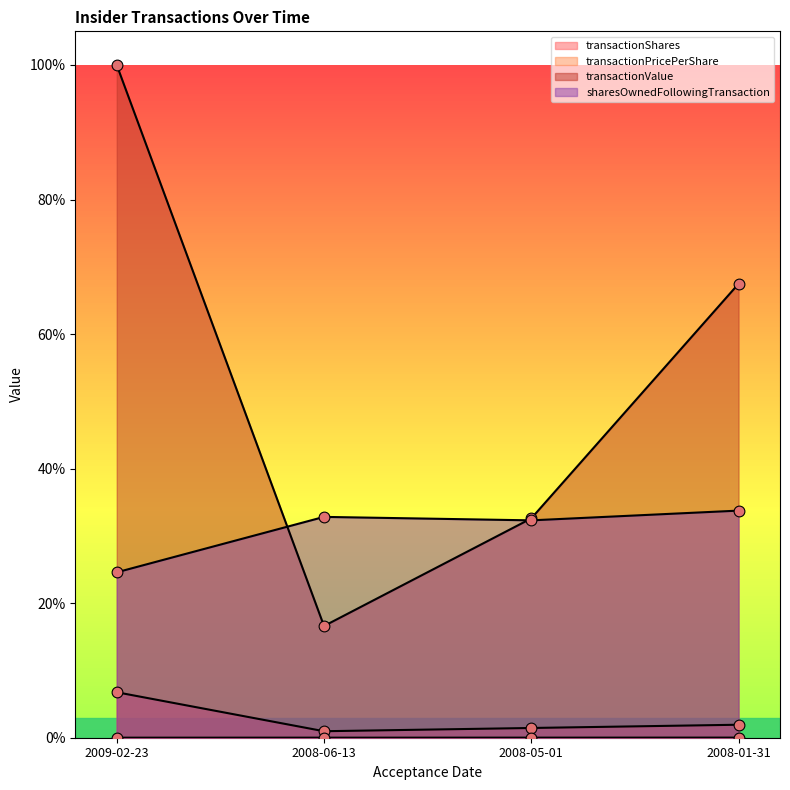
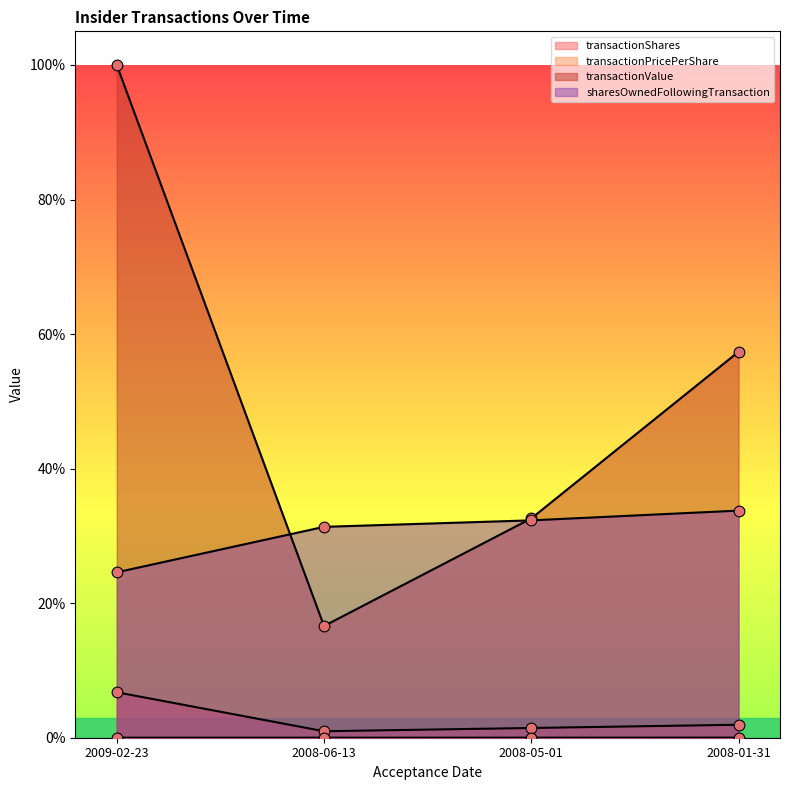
  {
    "transactionValue": {
      "2009-02-23": "100%",
      "2008-06-13": "17%",
-     "2008-01-31": "67%"
+     "2008-01-31": "57%"
    },
    "sharesOwnedFollowingTransaction": {
      "2009-02-23": "25%",
-     "2008-06-13": "33%",
+     "2008-06-13": "31%",
      "2008-01-31": "34%"
    }
  }
